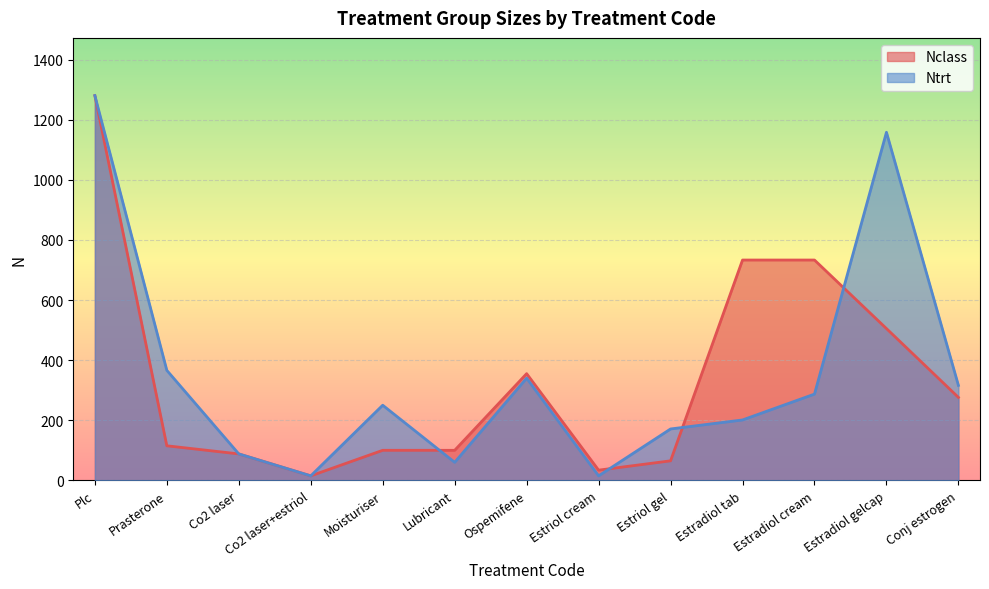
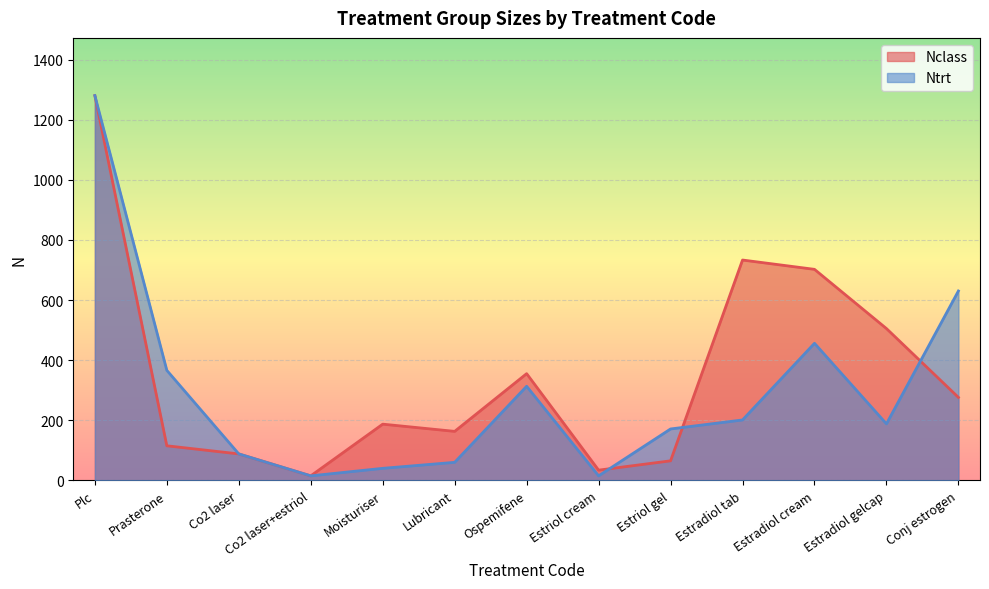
  {
    "Nclass": {
      "Prasterone": 120,
-     "Moisturiser": 100,
-     "Lubricant": 100,
+     "Moisturiser": 190,
+     "Lubricant": 160,
      "Ospemifene": 360,
      "Estriol cream": 30,
      "Estriol gel": 70,
      "Estradiol tab": 730,
-     "Estradiol cream": 730,
+     "Estradiol cream": 700,
      "Estradiol gelcap": 510,
      "Conj estrogen": 280
    },
    "Ntrt": {
      "Prasterone": 370,
-     "Moisturiser": 250,
+     "Moisturiser": 40,
      "Lubricant": 60,
-     "Ospemifene": 340,
+     "Ospemifene": 310,
      "Estriol cream": 20,
      "Estriol gel": 170,
      "Estradiol tab": 200,
-     "Estradiol cream": 290,
-     "Estradiol gelcap": 1160,
-     "Conj estrogen": 320
+     "Estradiol cream": 460,
+     "Estradiol gelcap": 190,
+     "Conj estrogen": 630
    }
  }
